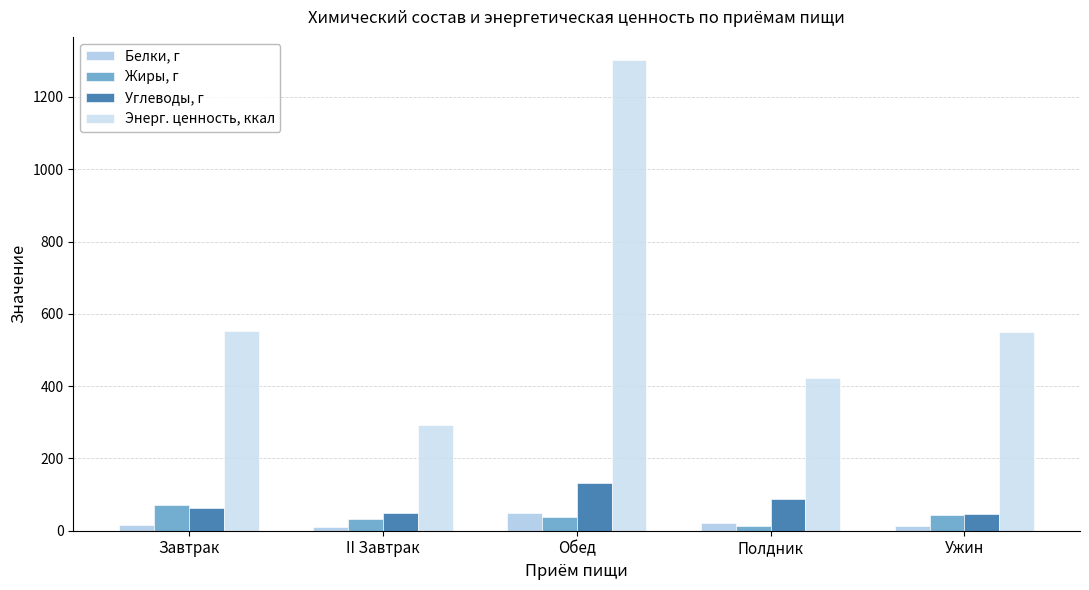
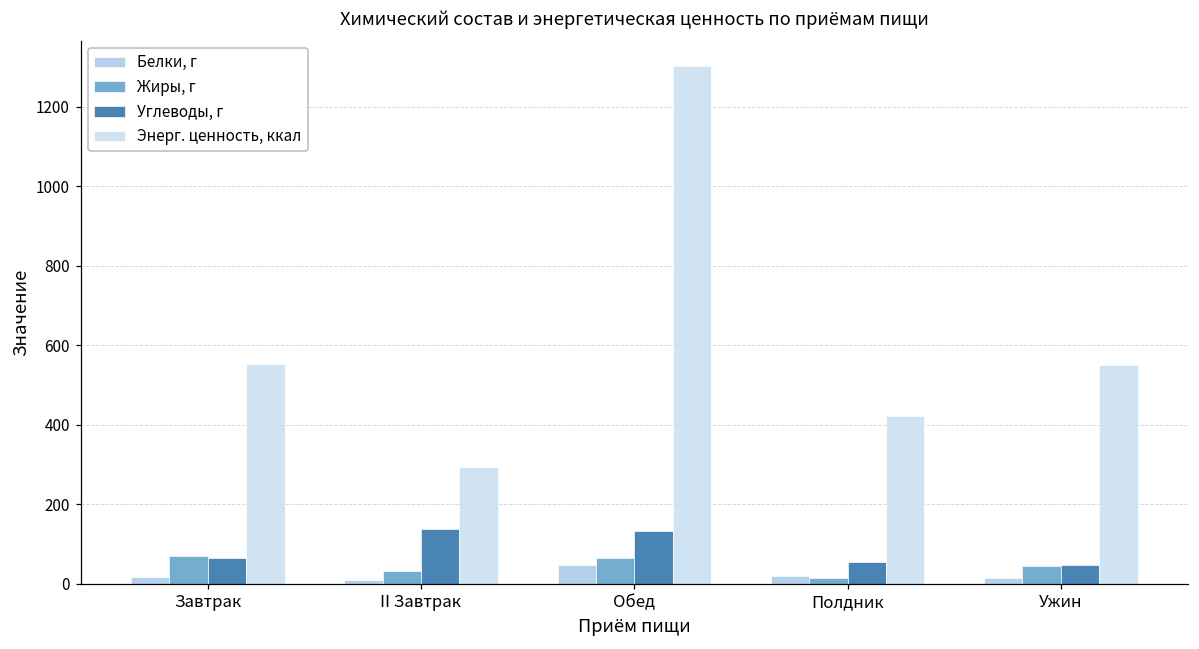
  {
    "Жиры, г": {
      "Завтрак": 70,
      "II Завтрак": 30,
-     "Обед": 40,
+     "Обед": 60,
      "Полдник": 10,
      "Ужин": 40
    },
    "Углеводы, г": {
      "Завтрак": 60,
-     "II Завтрак": 50,
+     "II Завтрак": 140,
      "Обед": 130,
-     "Полдник": 90,
+     "Полдник": 50,
      "Ужин": 50
    }
  }
